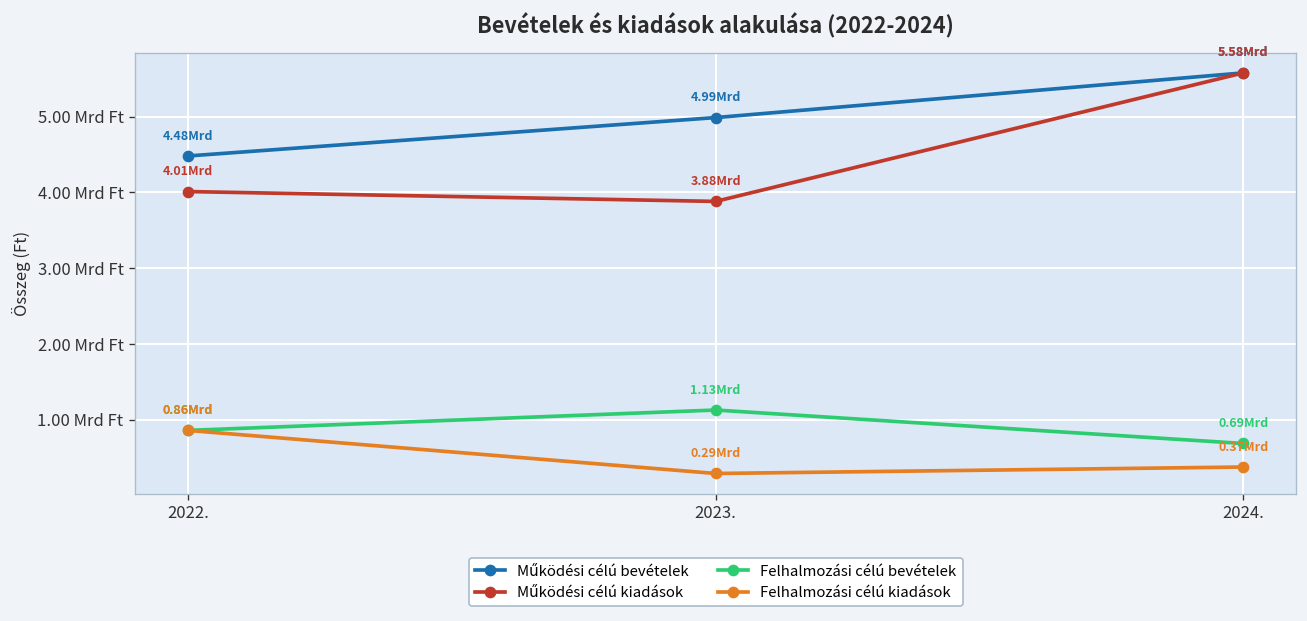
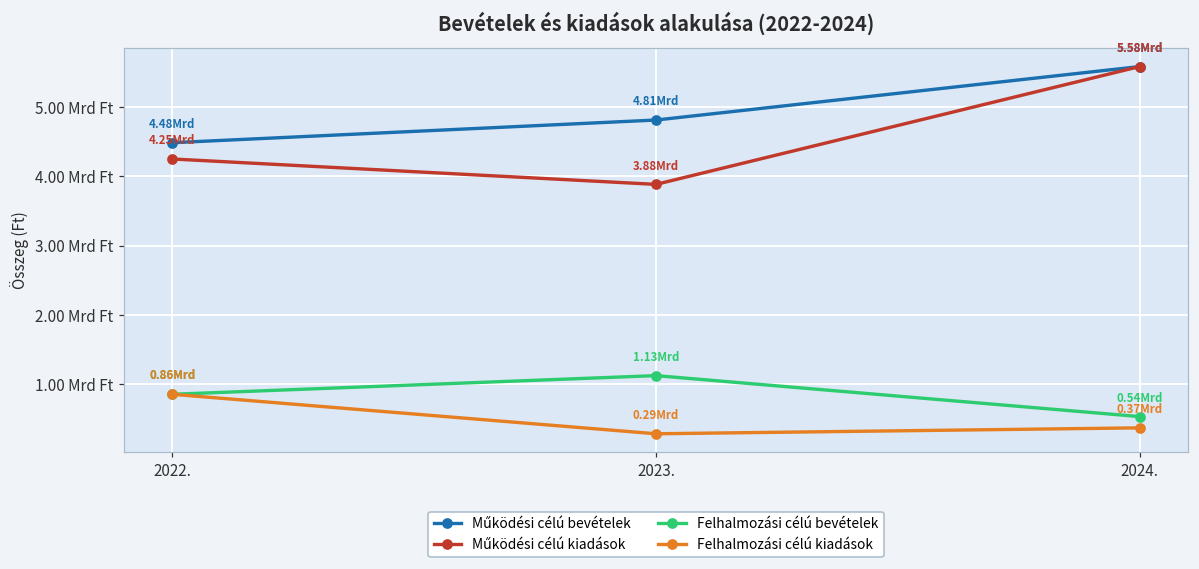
  {
    "Működési célú bevételek": {
-     "2023.": "4.99"
+     "2023.": "4.81"
    },
    "Működési célú kiadások": {
-     "2022.": "4.01"
+     "2022.": "4.25"
    },
    "Felhalmozási célú bevételek": {
-     "2024.": "0.69"
+     "2024.": "0.54"
    },
    "Felhalmozási célú kiadások": {
      "2024.": "0.4 Mrd Ft"
    }
  }
